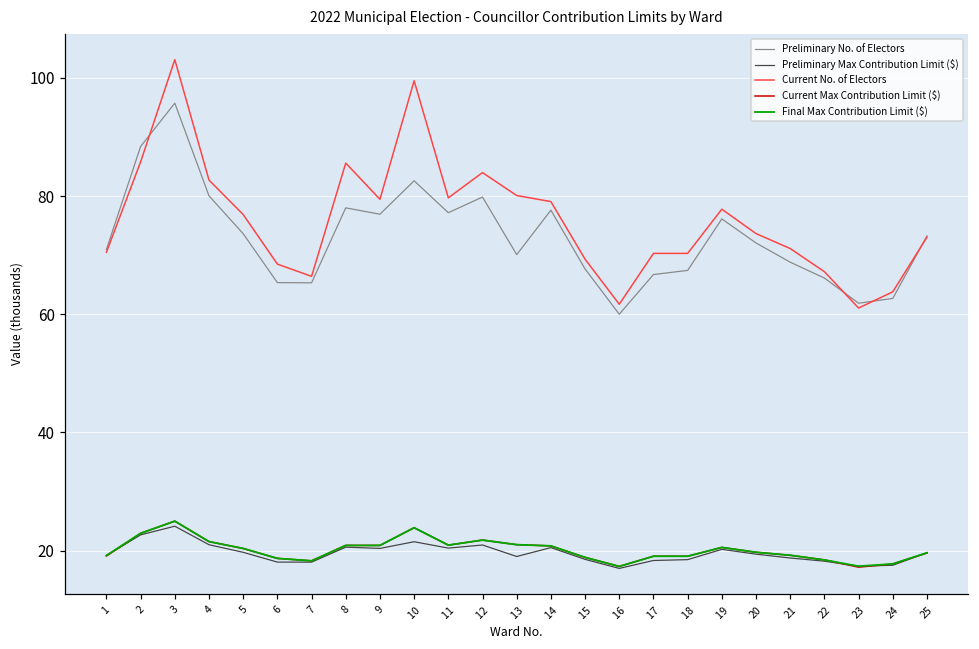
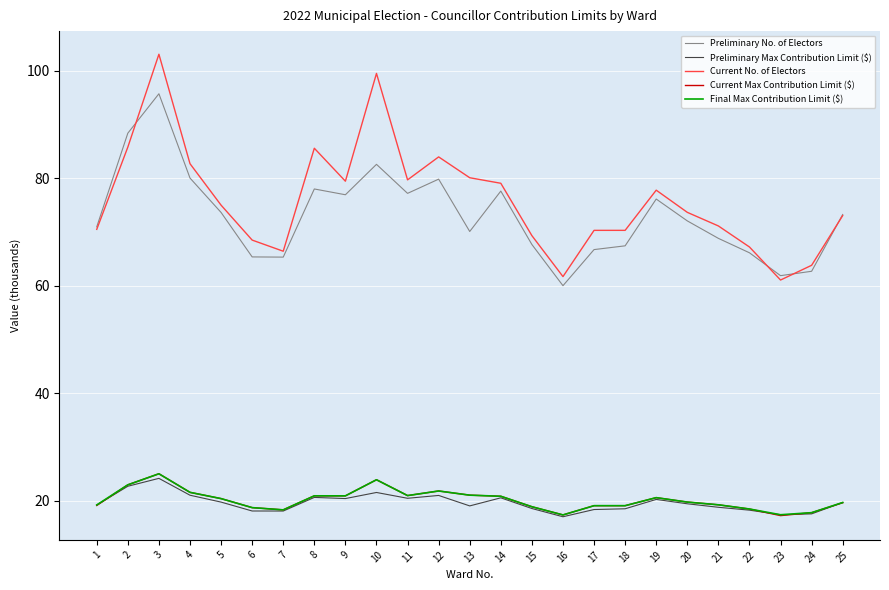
  {
    "Preliminary No. of Electors": {
      "1": 71,
      "2": 88,
      "3": 96,
      "4": 80,
      "5": 74,
      "6": 65,
      "7": 65,
      "8": 78,
      "9": 77,
      "10": 83,
      "11": 77,
      "12": 80,
      "13": 70,
      "14": 78,
      "15": 68,
      "16": 60,
      "17": 67,
      "18": 67,
      "19": 76,
      "20": 72,
      "21": 69,
      "22": 66,
      "23": 62,
      "24": 63
    },
    "Preliminary Max Contribution Limit ($)": {
      "3": 24,
      "4": 21,
      "5": 20,
      "6": 18,
      "9": 20,
      "10": 22,
      "11": 20,
      "12": 21,
      "13": 19,
      "17": 18,
      "18": 18
    },
    "Current No. of Electors": {
      "1": 70,
      "2": 86,
      "3": 103,
      "4": 83,
-     "5": 77,
+     "5": 75,
      "6": 68,
      "7": 66,
      "8": 86,
      "9": 79,
      "10": 100,
      "11": 80,
      "12": 84,
      "13": 80,
      "14": 79,
      "15": 69,
      "16": 62,
      "17": 70,
      "18": 70,
      "19": 78,
      "20": 74,
      "21": 71,
      "22": 67,
      "23": 61,
      "24": 64
    }
  }
